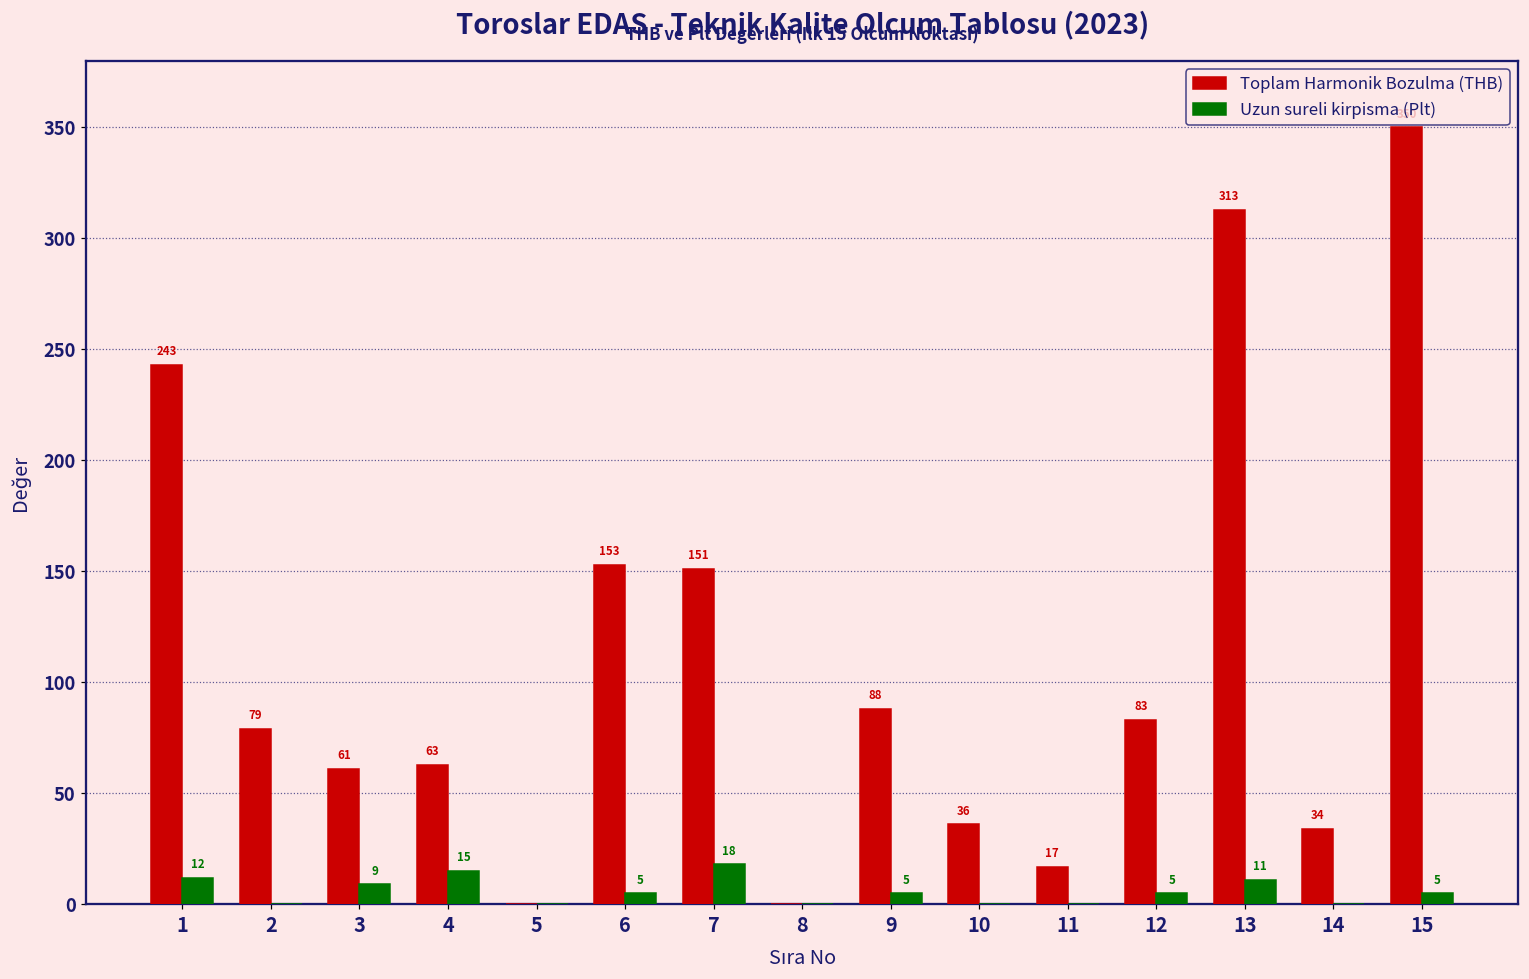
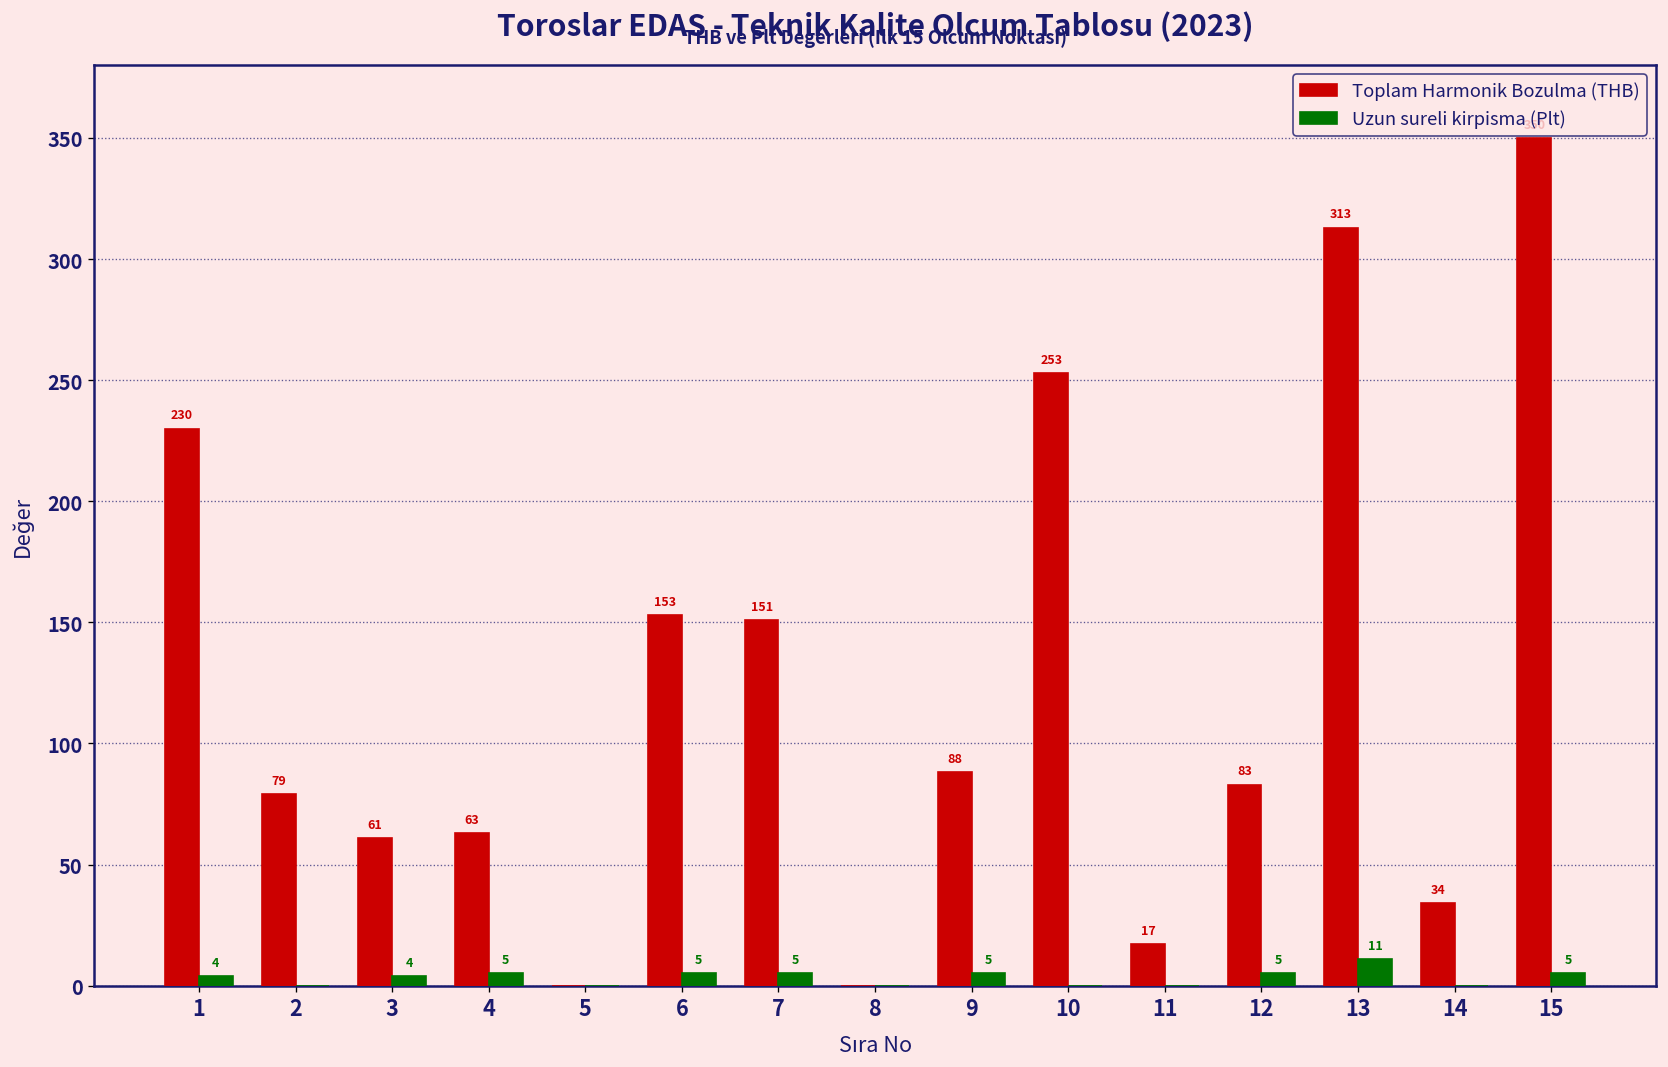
  {
    "Toplam Harmonik Bozulma (THB)": {
-     "1": 243,
+     "1": 230,
      "2": 79,
      "3": 61,
      "4": 63,
      "6": 153,
      "7": 151,
      "9": 88,
-     "10": 36,
+     "10": 253,
      "11": 17,
      "12": 83,
      "13": 313,
      "14": 34
    },
    "Uzun sureli kirpisma (Plt)": {
-     "1": 12,
-     "3": 9,
-     "4": 15,
+     "1": 4,
+     "3": 4,
+     "4": 5,
      "6": 5,
-     "7": 18,
+     "7": 5,
      "9": 5,
      "12": 5,
      "13": 11,
      "15": 5
    }
  }
